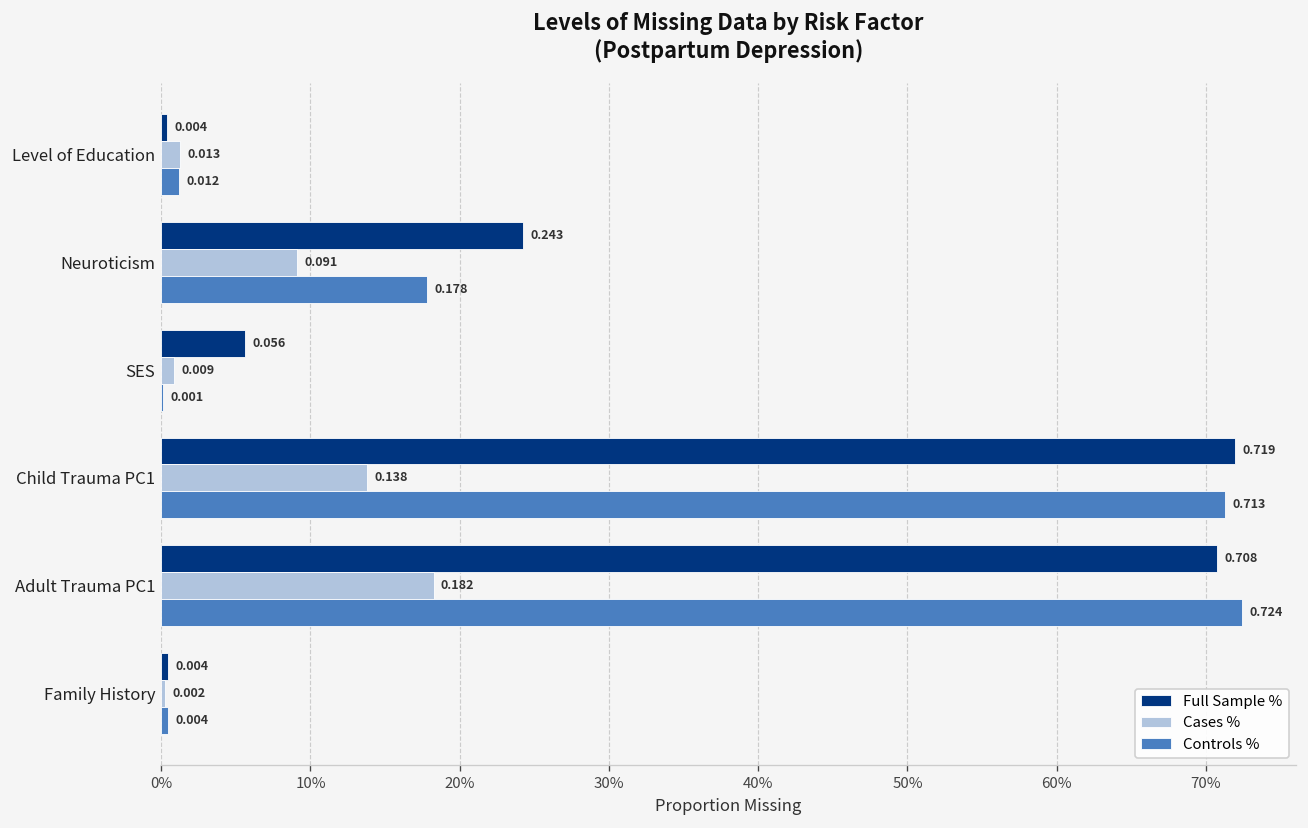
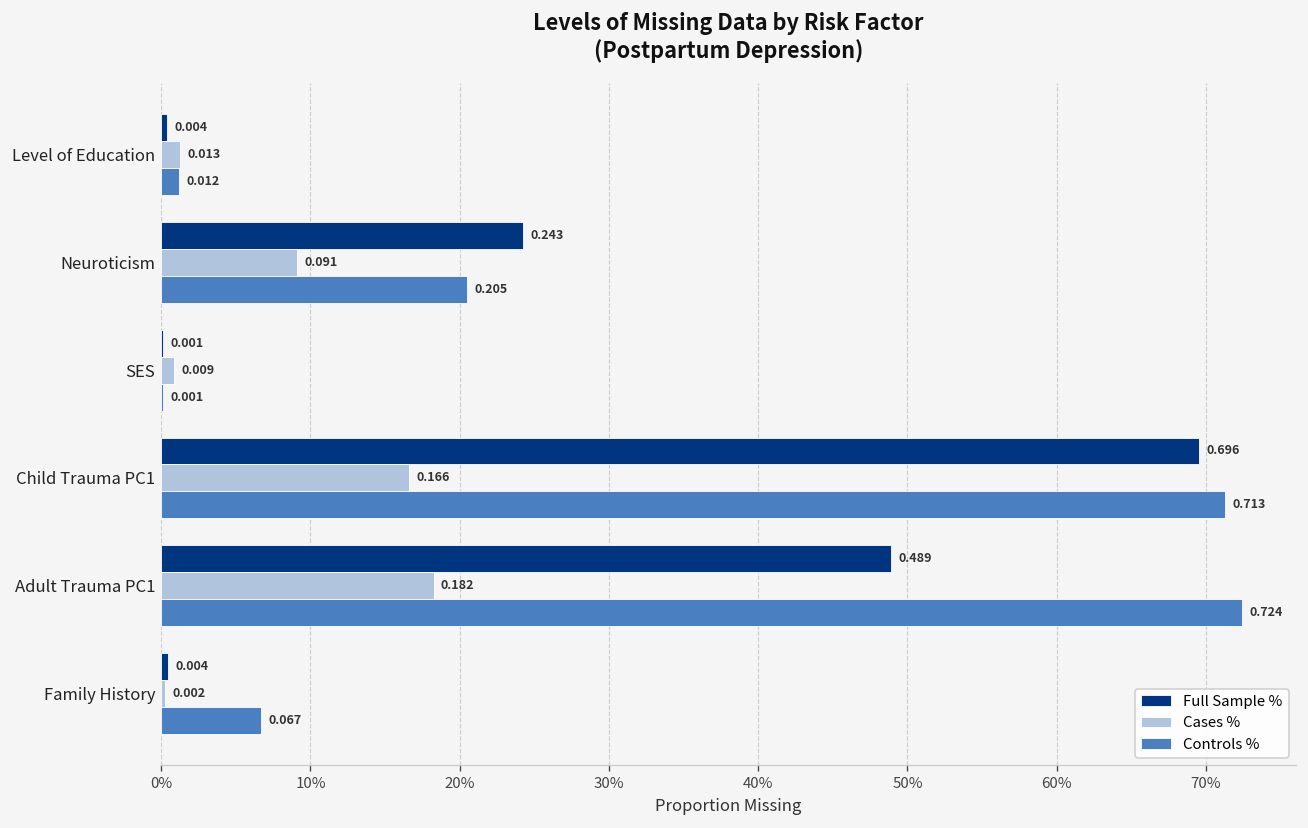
  {
    "Full Sample %": {
      "Level of Education": 0.004,
      "Neuroticism": 0.243,
-     "SES": 0.056,
-     "Child Trauma PC1": 0.719,
-     "Adult Trauma PC1": 0.708,
+     "SES": 0.001,
+     "Child Trauma PC1": 0.696,
+     "Adult Trauma PC1": 0.489,
      "Family History": 0.004
    },
    "Cases %": {
      "Level of Education": 0.013,
      "Neuroticism": 0.091,
      "SES": 0.009,
-     "Child Trauma PC1": 0.138,
+     "Child Trauma PC1": 0.166,
      "Adult Trauma PC1": 0.182,
      "Family History": 0.002
    },
    "Controls %": {
      "Level of Education": 0.012,
-     "Neuroticism": 0.178,
+     "Neuroticism": 0.205,
      "SES": 0.001,
      "Child Trauma PC1": 0.713,
      "Adult Trauma PC1": 0.724,
-     "Family History": 0.004
+     "Family History": 0.067
    }
  }
